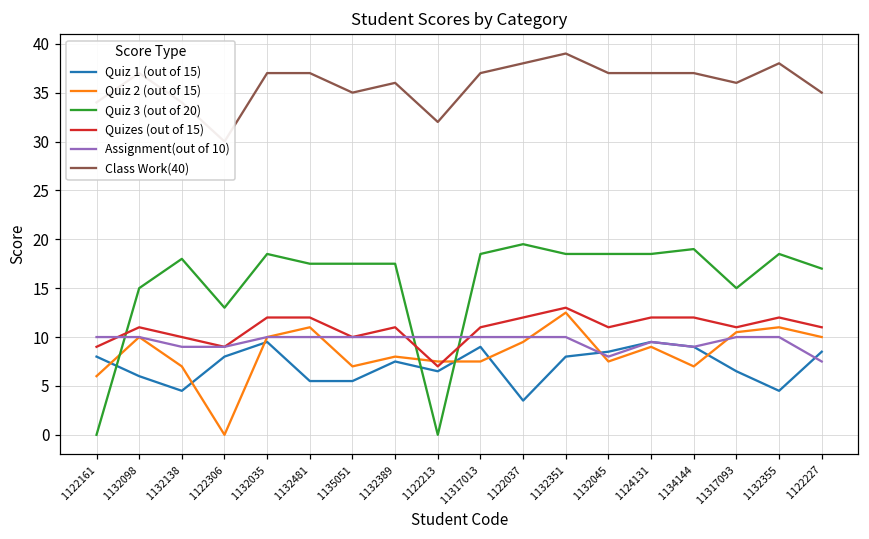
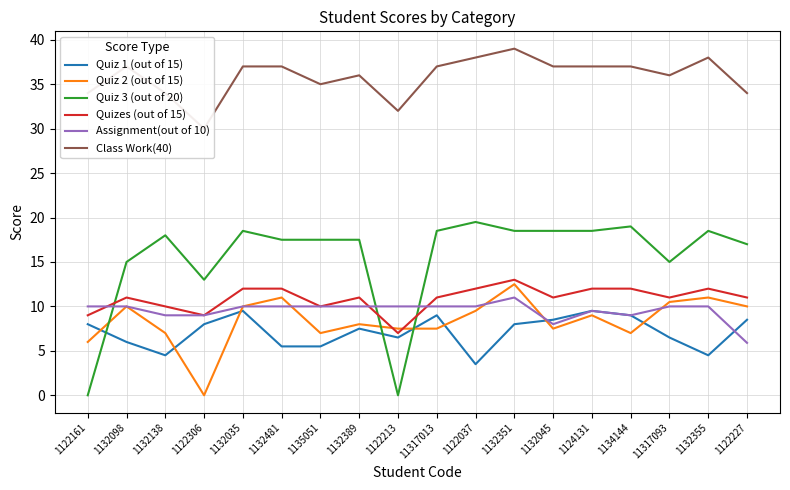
  {
    "Quiz 1 (out of 15)": {
      "1122161": 8,
      "1132098": 6,
      "1132138": 5,
      "1122306": 8,
      "1132035": 10,
      "1132481": 6,
      "1135051": 6,
      "1132389": 8,
      "1122213": 7,
      "11317013": 9,
      "1122037": 4,
      "1132351": 8,
      "1132045": 9,
      "11317093": 7,
      "1132355": 5,
      "1122227": 9
    },
    "Quiz 2 (out of 15)": {
      "1122161": 6,
      "1132138": 7,
      "1122306": 0,
      "1132481": 11,
      "1135051": 7,
      "1132389": 8,
      "1122213": 8,
      "11317013": 8,
      "1122037": 10,
      "1132351": 13,
      "1132045": 8,
      "1124131": 9,
      "1134144": 7,
      "11317093": 11,
      "1132355": 11,
      "1122227": 10
    },
    "Quiz 3 (out of 20)": {
      "1122161": 0,
      "1132098": 15,
      "1132138": 18,
      "1122306": 13,
      "1132035": 19,
      "1132481": 18,
      "1135051": 18,
      "1132389": 18,
      "1122213": 0,
      "11317013": 19,
      "1122037": 20,
      "1132351": 19,
      "1132045": 19,
      "1124131": 19,
      "1134144": 19,
      "11317093": 15,
      "1132355": 19,
      "1122227": 17
    },
    "Quizes (out of 15)": {
      "1122161": 9,
      "1132098": 11,
      "1132138": 10,
      "1132035": 12,
      "1132481": 12,
      "1132389": 11,
      "1122213": 7,
      "11317013": 11,
      "1122037": 12,
      "1132351": 13,
      "1132045": 11,
      "1124131": 12,
      "1134144": 12,
      "11317093": 11,
      "1132355": 12,
      "1122227": 11
    },
    "Assignment(out of 10)": {
      "1122161": 10,
      "1132138": 9,
      "1132481": 10,
      "1132389": 10,
      "1122213": 10,
      "11317013": 10,
      "1122037": 10,
-     "1132351": 10,
+     "1132351": 11,
      "1132045": 8,
      "11317093": 10,
      "1132355": 10,
-     "1122227": 8
+     "1122227": 6
    },
    "Class Work(40)": {
      "1132035": 37,
      "1132481": 37,
      "1135051": 35,
      "1132389": 36,
      "1122213": 32,
      "11317013": 37,
      "1122037": 38,
      "1132351": 39,
      "1132045": 37,
      "1124131": 37,
      "1134144": 37,
      "11317093": 36,
      "1132355": 38,
-     "1122227": 35
+     "1122227": 34
    }
  }
